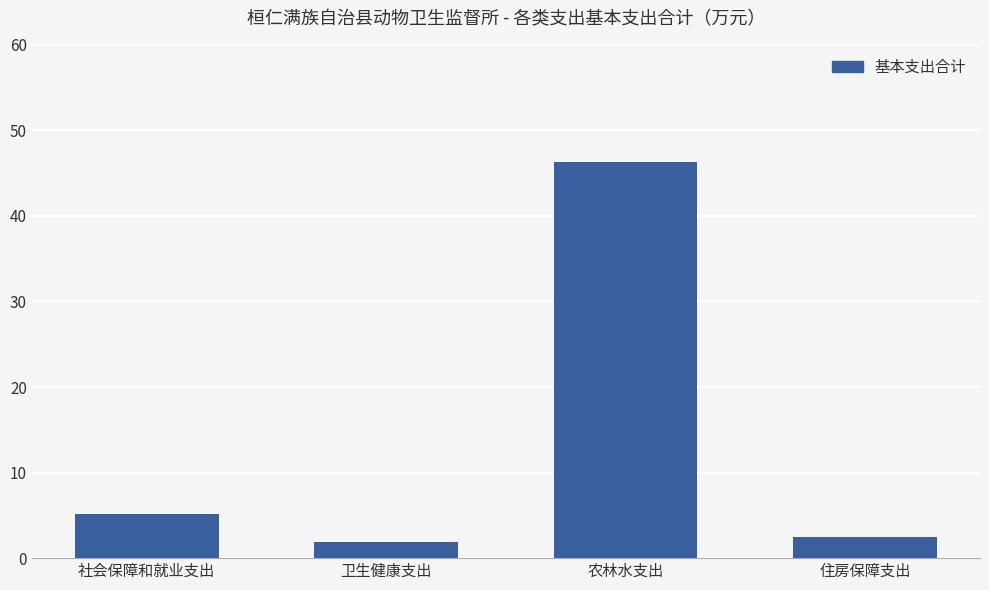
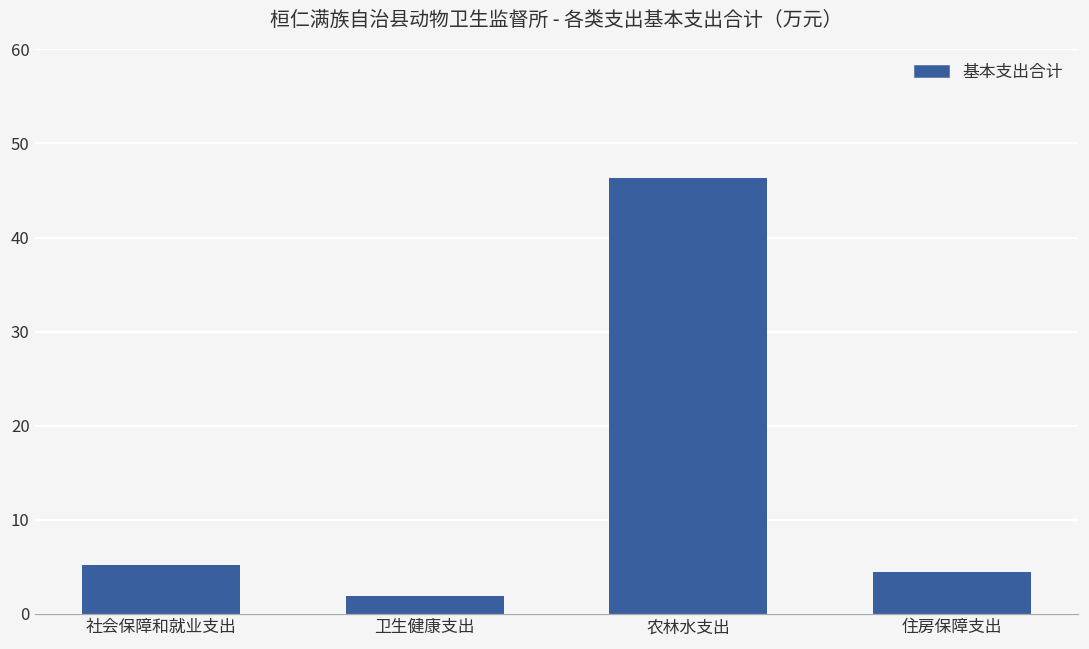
  {
    "社会保障和就业支出": 5,
    "卫生健康支出": 2,
    "农林水支出": 46,
-   "住房保障支出": 3
+   "住房保障支出": 5
  }
